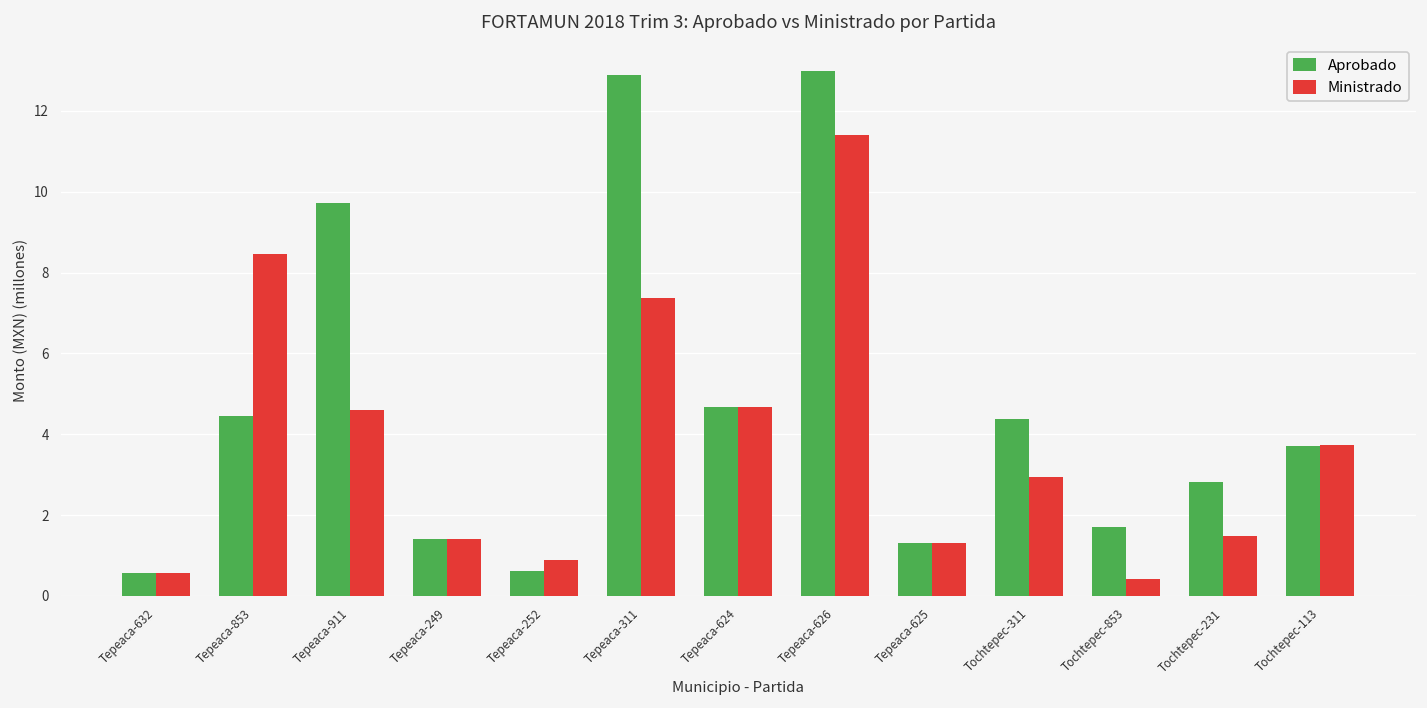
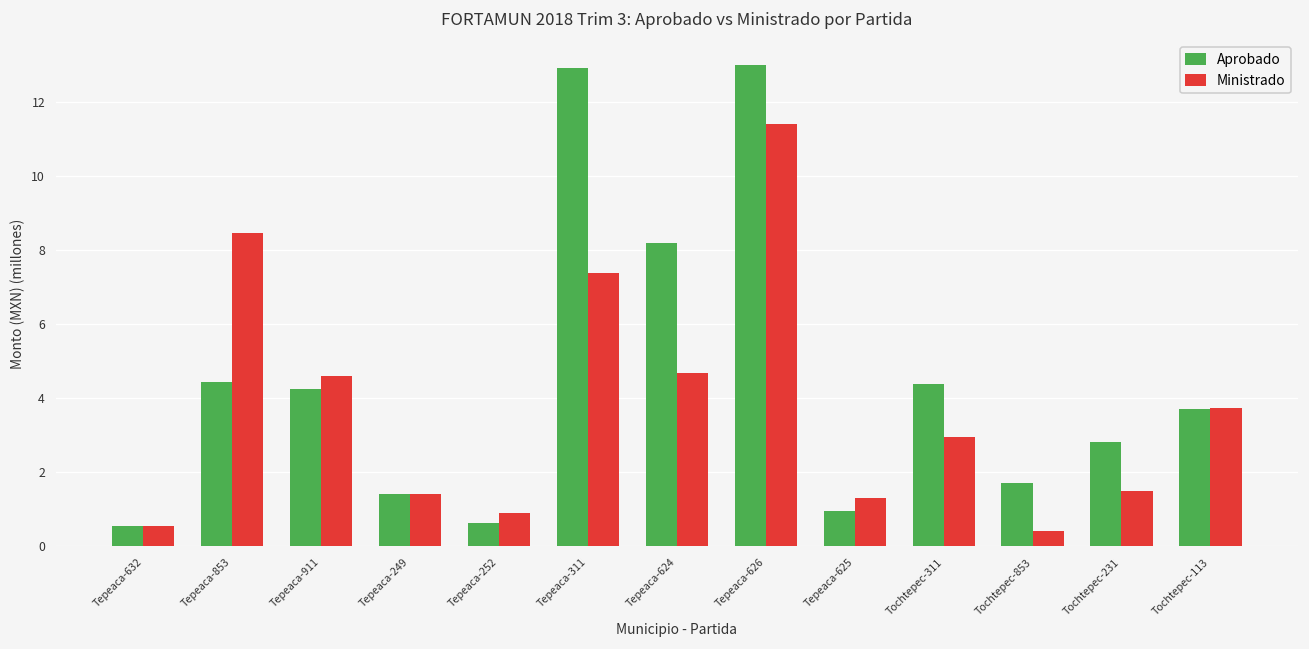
  {
    "Aprobado": {
      "Tepeaca-632": 0.6,
      "Tepeaca-853": 4.4,
-     "Tepeaca-911": 9.7,
+     "Tepeaca-911": 4.2,
      "Tepeaca-249": 1.4,
      "Tepeaca-252": 0.6,
      "Tepeaca-311": 12.9,
-     "Tepeaca-624": 4.7,
+     "Tepeaca-624": 8.2,
      "Tepeaca-626": 13.0,
-     "Tepeaca-625": 1.3,
+     "Tepeaca-625": 0.9,
      "Tochtepec-311": 4.4,
      "Tochtepec-853": 1.7,
      "Tochtepec-231": 2.8,
      "Tochtepec-113": 3.7
    },
    "Ministrado": {
      "Tepeaca-632": 0.6,
      "Tepeaca-853": 8.5,
      "Tepeaca-911": 4.6,
      "Tepeaca-249": 1.4,
      "Tepeaca-252": 0.9,
      "Tepeaca-311": 7.4,
      "Tepeaca-624": 4.7,
      "Tepeaca-626": 11.4,
      "Tepeaca-625": 1.3,
      "Tochtepec-311": 3.0,
      "Tochtepec-853": 0.4,
      "Tochtepec-231": 1.5,
      "Tochtepec-113": 3.7
    }
  }
